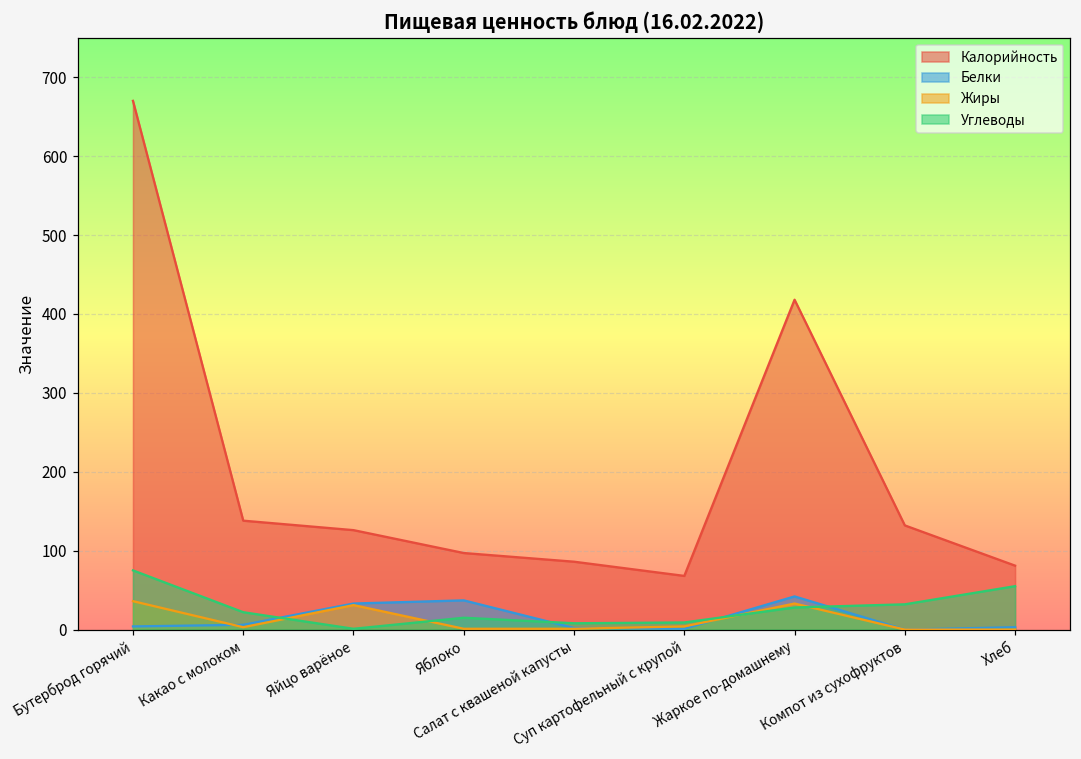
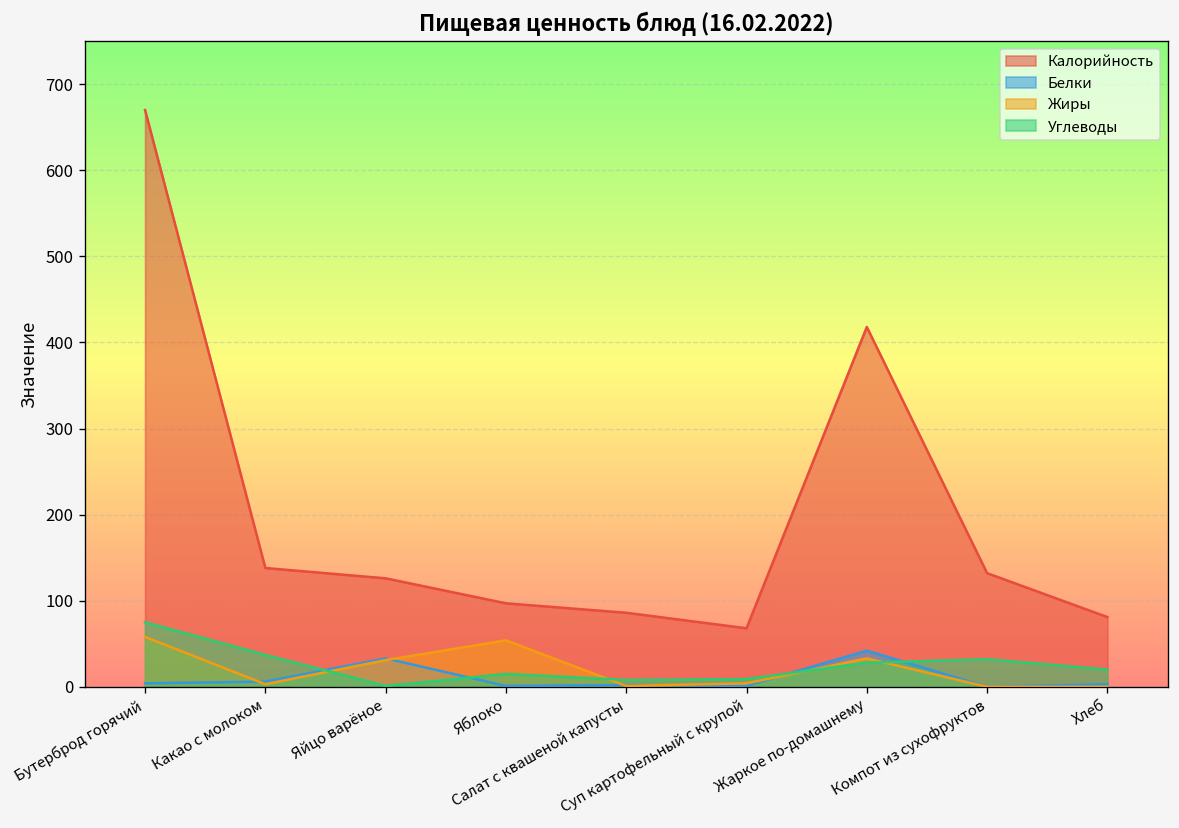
  {
    "Калорийность": {
      "Бутерброд горячий": 670,
      "Какао с молоком": 140,
      "Яйцо варёное": 130,
      "Яблоко": 100,
      "Салат с квашеной капусты": 90,
      "Суп картофельный с крупой": 70,
      "Жаркое по-домашнему": 420,
      "Компот из сухофруктов": 130,
      "Хлеб": 80
    },
    "Белки": {
      "Бутерброд горячий": 0,
-     "Яблоко": 40,
+     "Яблоко": 0,
      "Жаркое по-домашнему": 40
    },
    "Жиры": {
-     "Бутерброд горячий": 40,
-     "Яблоко": 0,
+     "Бутерброд горячий": 60,
+     "Яблоко": 50,
      "Жаркое по-домашнему": 30
    },
    "Углеводы": {
      "Бутерброд горячий": 80,
-     "Какао с молоком": 20,
+     "Какао с молоком": 40,
      "Яйцо варёное": 0,
      "Яблоко": 20,
      "Салат с квашеной капусты": 10,
      "Суп картофельный с крупой": 10,
      "Жаркое по-домашнему": 30,
      "Компот из сухофруктов": 30,
-     "Хлеб": 60
+     "Хлеб": 20
    }
  }
